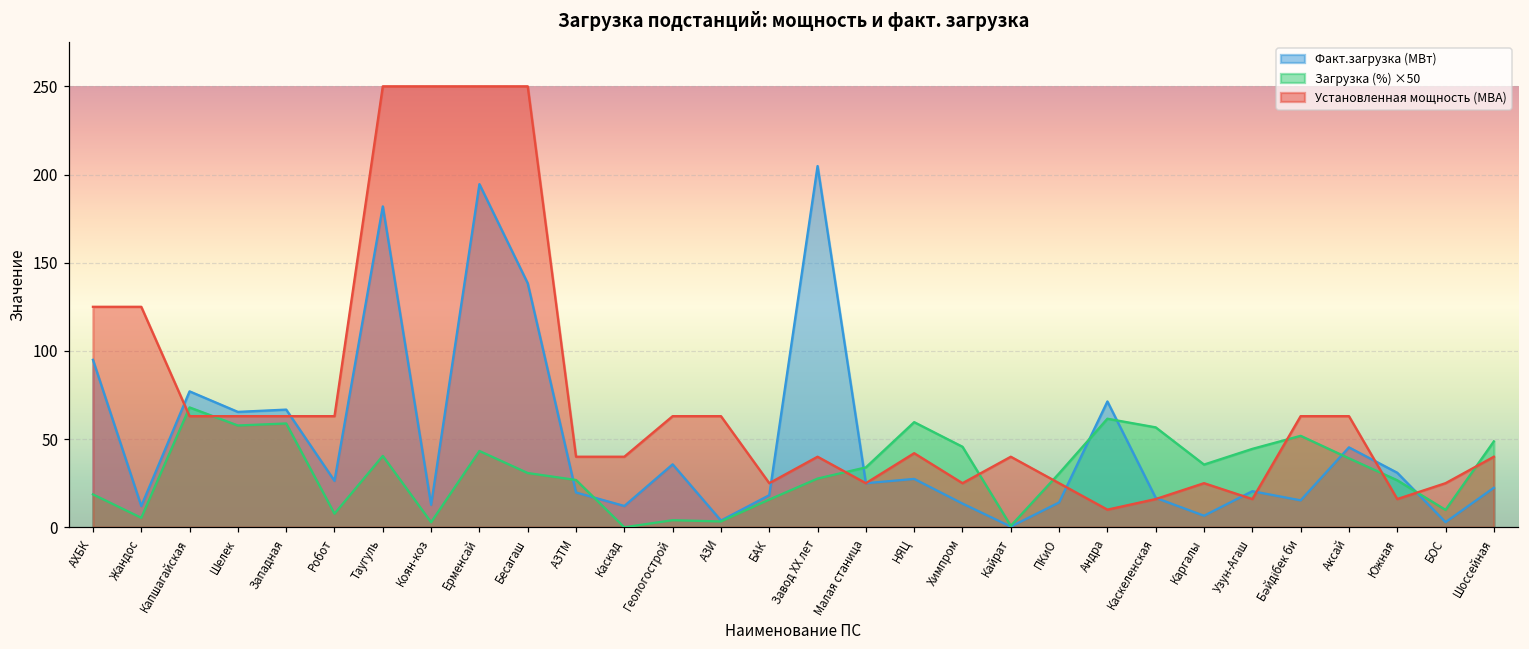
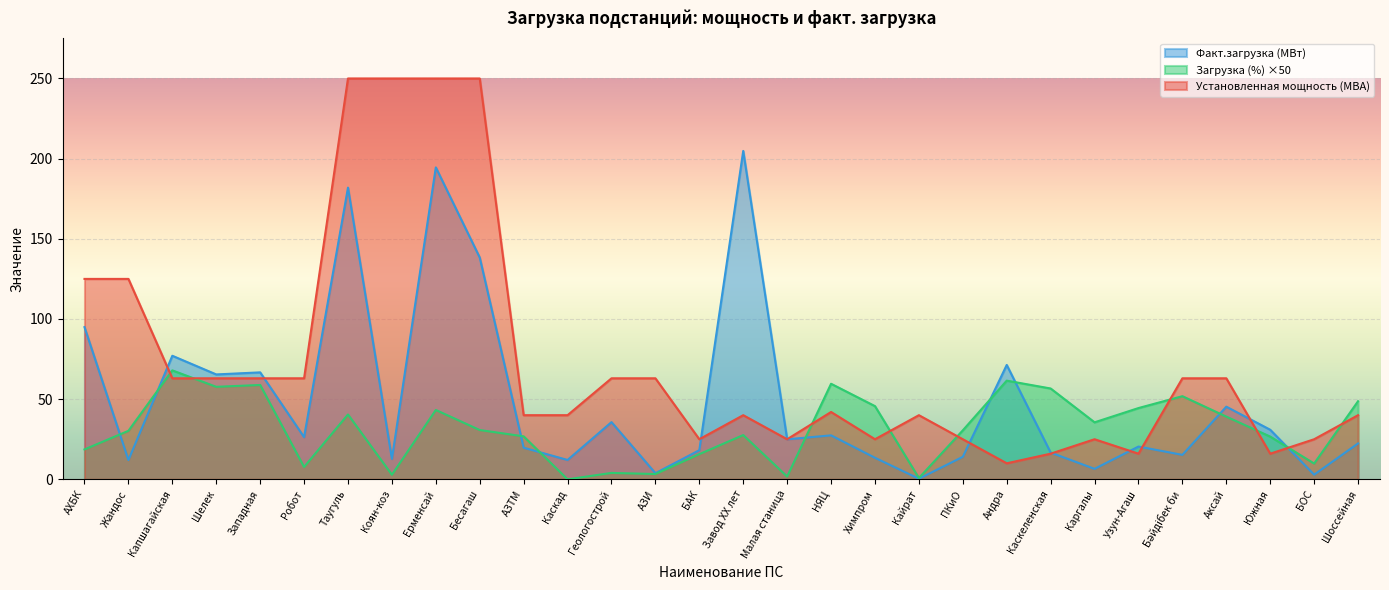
  {
    "Факт.загрузка (МВт)": {
      "АХБК": 95,
      "Жандос": 12,
      "Капшагайская": 77,
      "Шелек": 65,
      "Западная": 67,
      "Робот": 26,
      "Таугуль": 182,
      "Коян-коз": 13,
      "Ерменсай": 195,
      "Бесагаш": 138,
      "АЗТМ": 20,
      "Каскад": 12,
      "Геологострой": 36,
      "БАК": 18,
      "Завод XX лет": 205,
      "НЯЦ": 27,
      "Химпром": 13,
      "ПКиО": 14,
      "Андра": 71,
      "Каргалы": 7,
      "Узун-Агаш": 20,
      "Бәйдібек би": 15,
      "Аксай": 45,
      "Южная": 31,
      "БОС": 3,
      "Шоссейная": 22
    },
    "Загрузка (%) ×50": {
      "АХБК": 19,
-     "Жандос": 5,
+     "Жандос": 30,
      "Капшагайская": 68,
      "Шелек": 58,
      "Западная": 59,
      "Робот": 8,
      "Таугуль": 40,
      "Коян-коз": 3,
      "Ерменсай": 43,
      "Бесагаш": 31,
      "АЗТМ": 27,
      "Каскад": 0,
      "Геологострой": 4,
      "БАК": 16,
      "Завод XX лет": 28,
-     "Малая станица": 34,
+     "Малая станица": 2,
      "НЯЦ": 60,
      "Химпром": 46,
      "ПКиО": 31,
      "Андра": 62,
      "Каскеленская": 57,
      "Каргалы": 36,
      "Узун-Агаш": 44,
      "Бәйдібек би": 52,
      "Аксай": 39,
      "Южная": 27,
      "БОС": 10,
      "Шоссейная": 49
    },
    "Установленная мощность (МВА)": {
      "АХБК": 125,
      "Жандос": 125,
      "Капшагайская": 63,
      "Шелек": 63,
      "Западная": 63,
      "Робот": 63,
      "Таугуль": 250,
      "Коян-коз": 250,
      "Ерменсай": 250,
      "Бесагаш": 250,
      "АЗТМ": 40,
      "Каскад": 40,
      "Геологострой": 63,
      "АЗИ": 63,
      "БАК": 25,
      "Завод XX лет": 40,
      "НЯЦ": 42,
      "Химпром": 25,
      "Кайрат": 40,
      "ПКиО": 25,
      "Андра": 10,
      "Каргалы": 25,
      "Узун-Агаш": 16,
      "Бәйдібек би": 63,
      "Аксай": 63,
      "Южная": 16,
      "БОС": 25,
      "Шоссейная": 40
    }
  }
